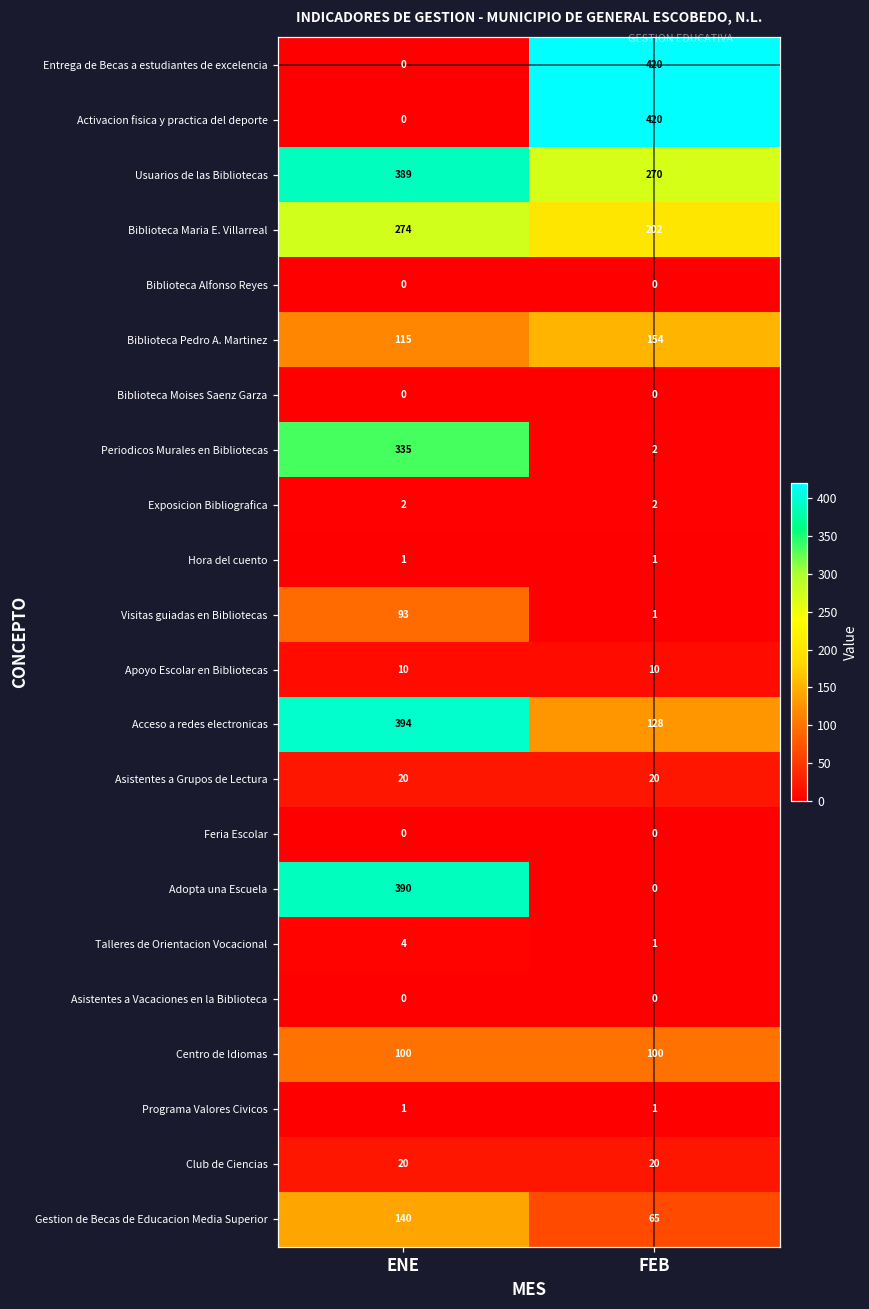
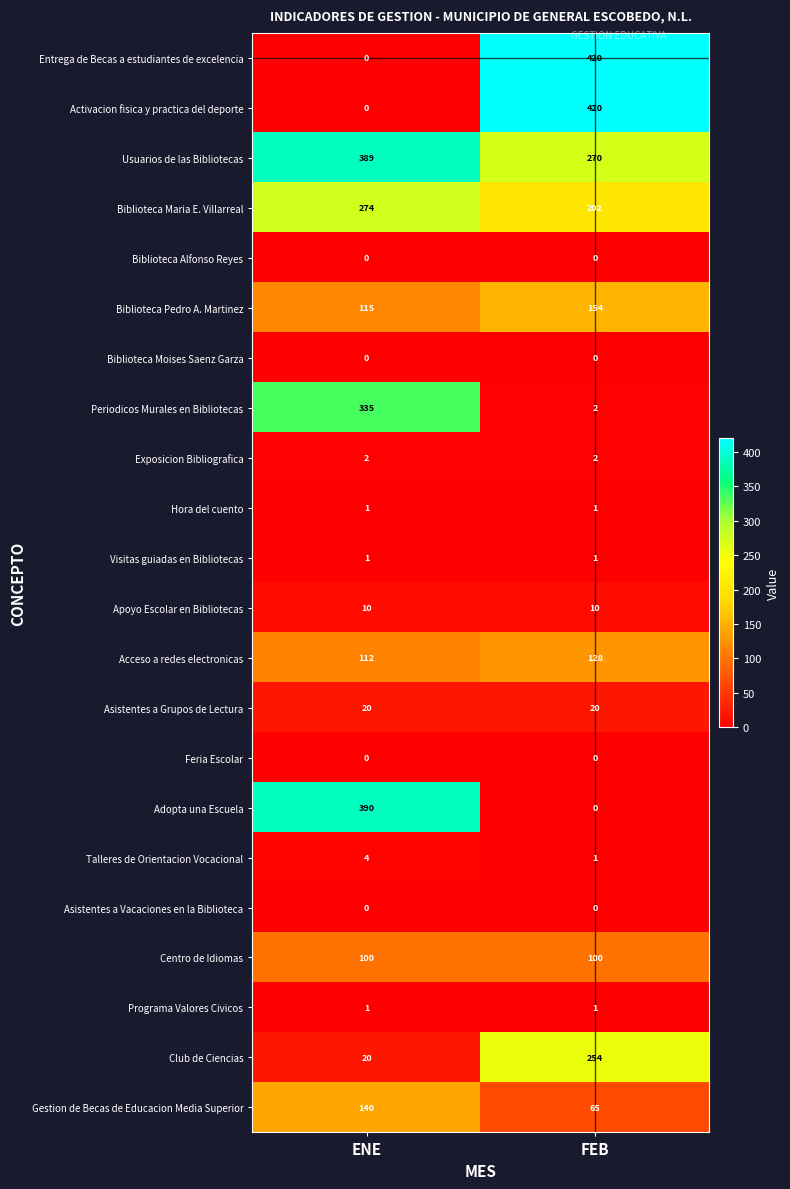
  {
    "Entrega de Becas a estudiantes de excelencia": {
      "ENE": 0,
      "FEB": 420
    },
    "Activacion fisica y practica del deporte": {
      "ENE": 0,
      "FEB": 420
    },
    "Usuarios de las Bibliotecas": {
      "ENE": 389,
      "FEB": 270
    },
    "Biblioteca Maria E. Villarreal": {
      "ENE": 274,
      "FEB": 202
    },
    "Biblioteca Alfonso Reyes": {
      "ENE": 0,
      "FEB": 0
    },
    "Biblioteca Pedro A. Martinez": {
      "ENE": 115,
      "FEB": 154
    },
    "Biblioteca Moises Saenz Garza": {
      "ENE": 0,
      "FEB": 0
    },
    "Periodicos Murales en Bibliotecas": {
      "ENE": 335,
      "FEB": 2
    },
    "Exposicion Bibliografica": {
      "ENE": 2,
      "FEB": 2
    },
    "Hora del cuento": {
      "ENE": 1,
      "FEB": 1
    },
    "Visitas guiadas en Bibliotecas": {
-     "ENE": 93,
+     "ENE": 1,
      "FEB": 1
    },
    "Apoyo Escolar en Bibliotecas": {
      "ENE": 10,
      "FEB": 10
    },
    "Acceso a redes electronicas": {
-     "ENE": 394,
+     "ENE": 112,
      "FEB": 128
    },
    "Asistentes a Grupos de Lectura": {
      "ENE": 20,
      "FEB": 20
    },
    "Feria Escolar": {
      "ENE": 0,
      "FEB": 0
    },
    "Adopta una Escuela": {
      "ENE": 390,
      "FEB": 0
    },
    "Talleres de Orientacion Vocacional": {
      "ENE": 4,
      "FEB": 1
    },
    "Asistentes a Vacaciones en la Biblioteca": {
      "ENE": 0,
      "FEB": 0
    },
    "Centro de Idiomas": {
      "ENE": 100,
      "FEB": 100
    },
    "Programa Valores Civicos": {
      "ENE": 1,
      "FEB": 1
    },
    "Club de Ciencias": {
      "ENE": 20,
-     "FEB": 20
+     "FEB": 254
    },
    "Gestion de Becas de Educacion Media Superior": {
      "ENE": 140,
      "FEB": 65
    }
  }
